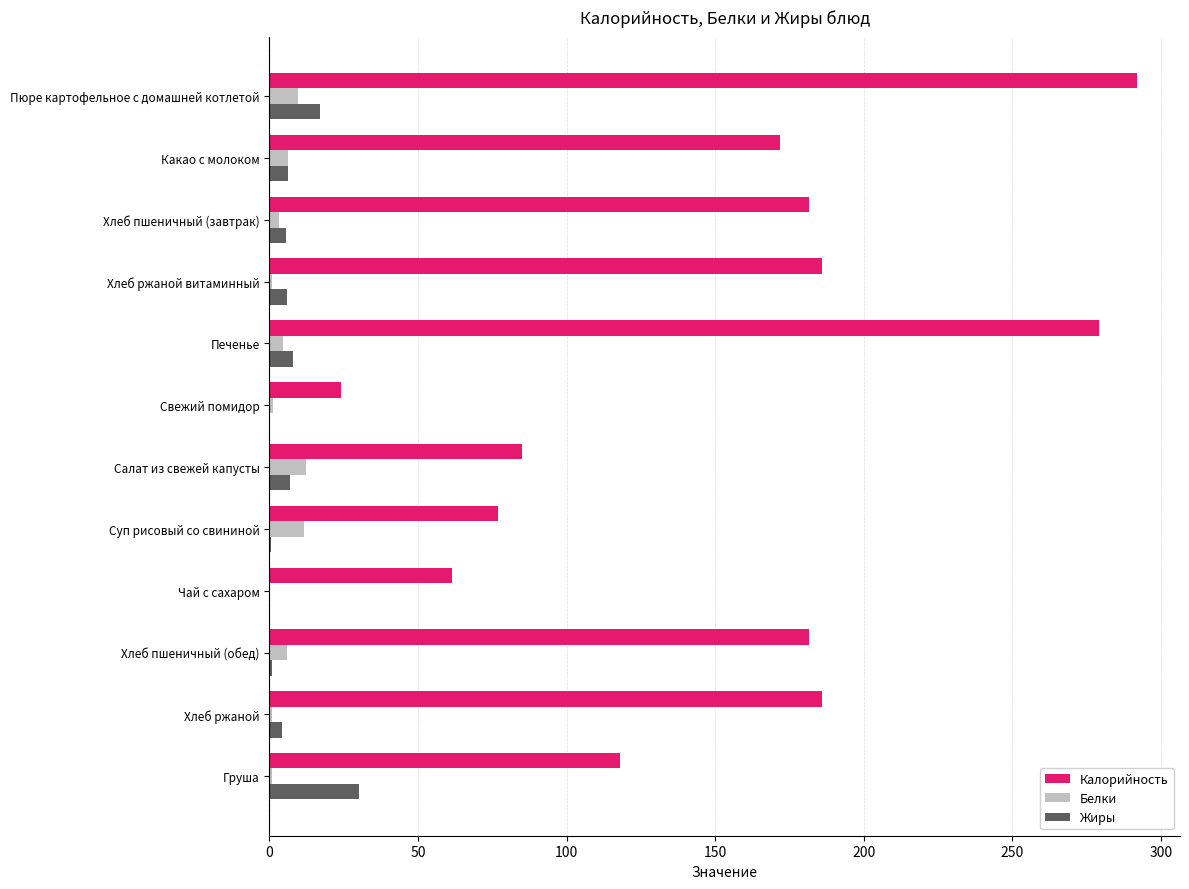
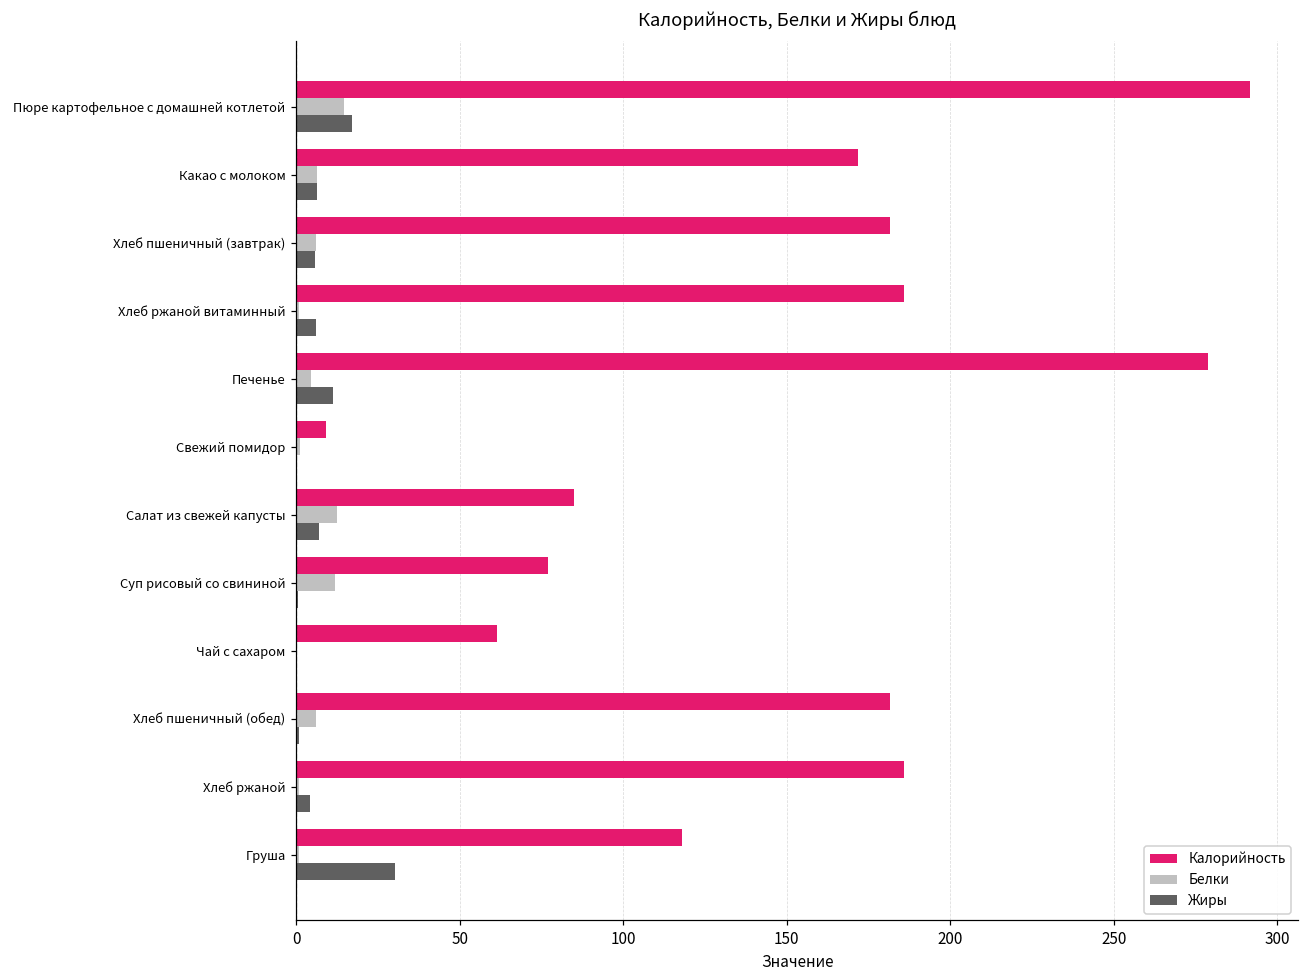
  {
    "Калорийность": {
      "Пюре картофельное с домашней котлетой": 292,
      "Какао с молоком": 172,
      "Хлеб пшеничный (завтрак)": 182,
      "Хлеб ржаной витаминный": 186,
      "Печенье": 279,
-     "Свежий помидор": 24,
+     "Свежий помидор": 9,
      "Салат из свежей капусты": 85,
      "Суп рисовый со свининой": 77,
      "Чай с сахаром": 62,
      "Хлеб пшеничный (обед)": 182,
      "Хлеб ржаной": 186,
      "Груша": 118
    },
    "Белки": {
-     "Пюре картофельное с домашней котлетой": 10,
+     "Пюре картофельное с домашней котлетой": 15,
      "Какао с молоком": 6,
-     "Хлеб пшеничный (завтрак)": 3,
+     "Хлеб пшеничный (завтрак)": 6,
      "Хлеб ржаной витаминный": 1,
      "Печенье": 5,
      "Свежий помидор": 1,
      "Салат из свежей капусты": 12,
      "Суп рисовый со свининой": 12,
      "Хлеб пшеничный (обед)": 6,
      "Хлеб ржаной": 1
    },
    "Жиры": {
      "Пюре картофельное с домашней котлетой": 17,
      "Какао с молоком": 6,
      "Хлеб пшеничный (завтрак)": 6,
      "Хлеб ржаной витаминный": 6,
-     "Печенье": 8,
+     "Печенье": 11,
      "Салат из свежей капусты": 7,
      "Хлеб ржаной": 4,
      "Груша": 30
    }
  }
